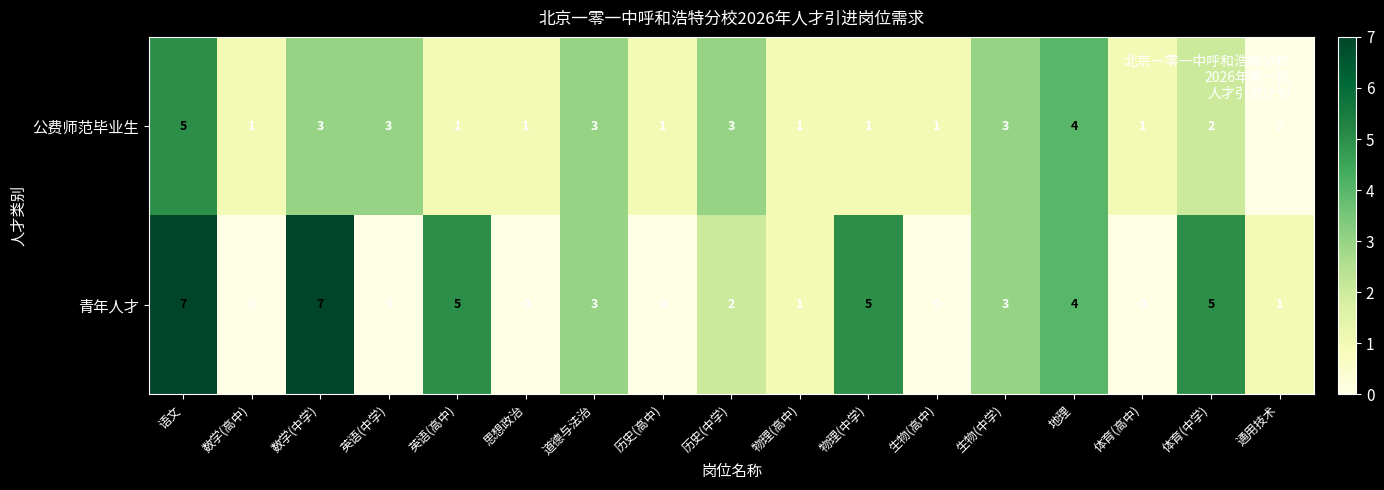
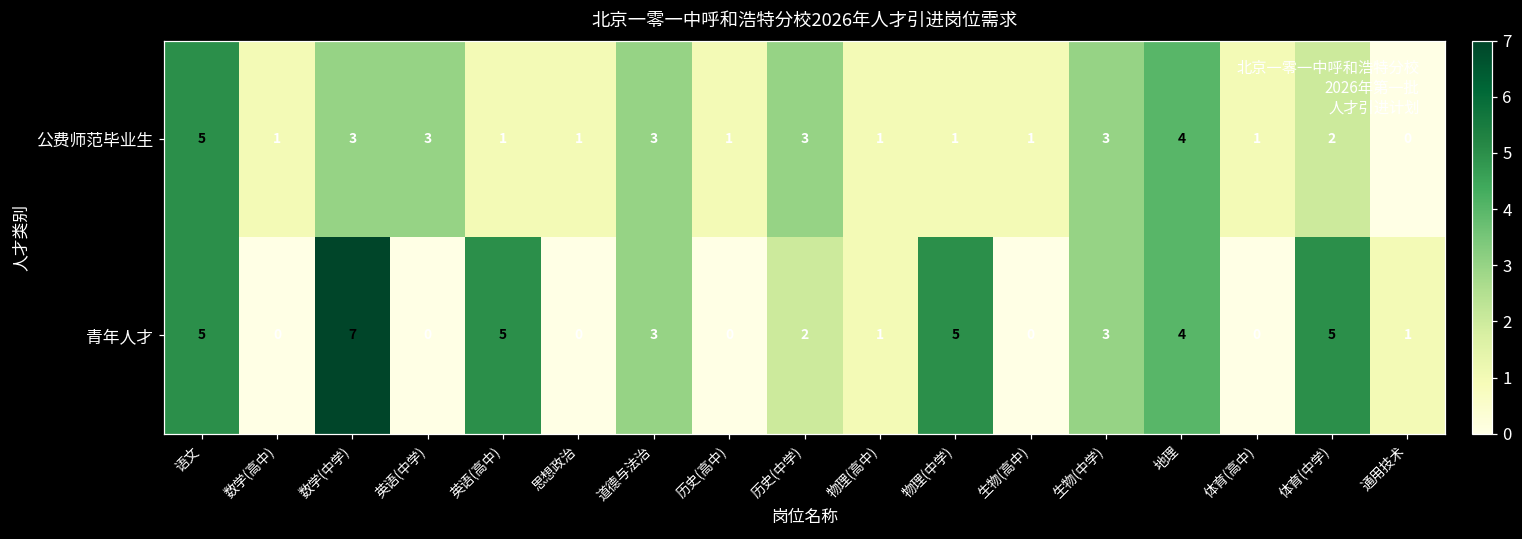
  {
    "公费师范毕业生": {
      "语文": 5,
      "数学(高中)": 1,
      "数学(中学)": 3,
      "英语(中学)": 3,
      "英语(高中)": 1,
      "思想政治": 1,
      "道德与法治": 3,
      "历史(高中)": 1,
      "历史(中学)": 3,
      "物理(高中)": 1,
      "物理(中学)": 1,
      "生物(高中)": 1,
      "生物(中学)": 3,
      "地理": 4,
      "体育(高中)": 1
    },
    "青年人才": {
-     "语文": 7,
+     "语文": 5,
      "数学(中学)": 7,
      "英语(高中)": 5,
      "道德与法治": 3,
      "历史(中学)": 2,
      "物理(高中)": 1,
      "物理(中学)": 5,
      "生物(中学)": 3,
      "地理": 4,
      "体育(中学)": 5,
      "通用技术": 1
    }
  }
